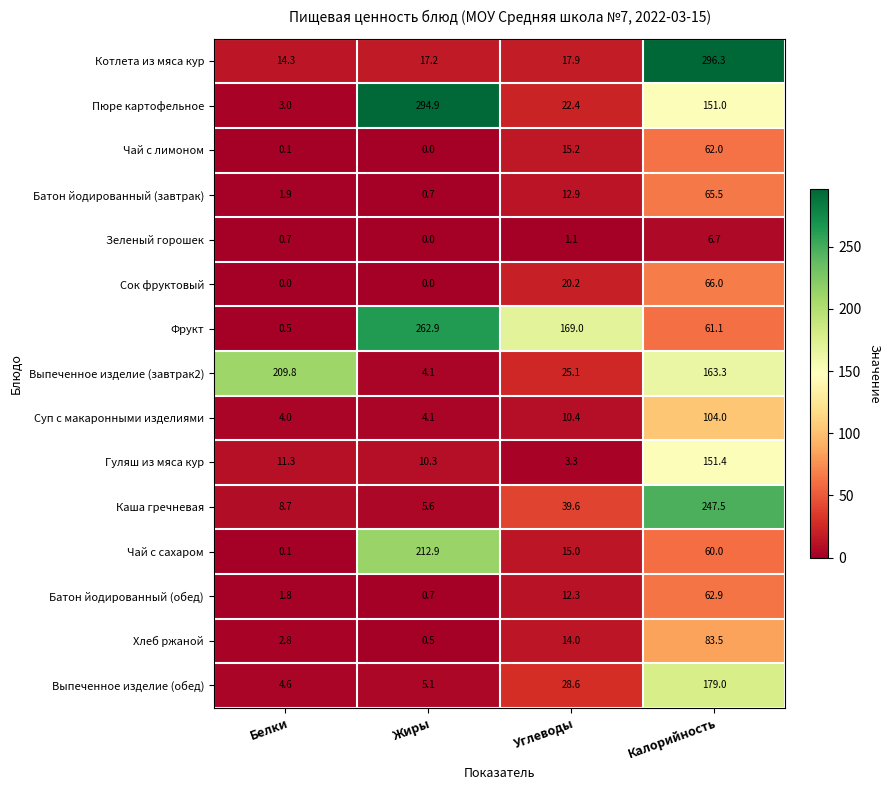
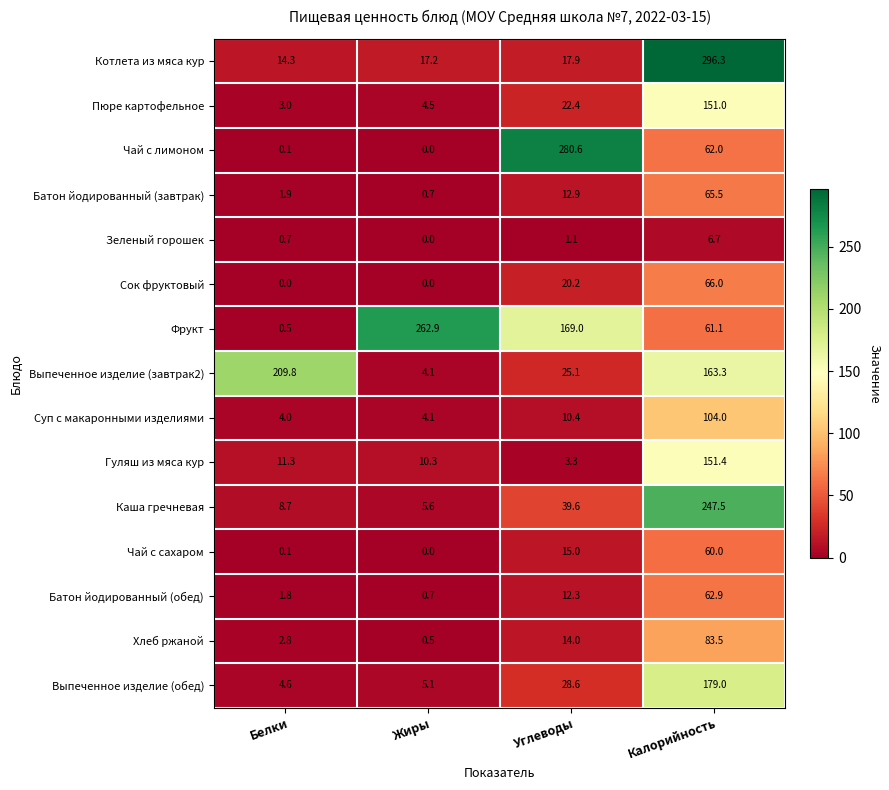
  {
    "Котлета из мяса кур": {
      "Белки": 14.3,
      "Жиры": 17.2,
      "Углеводы": 17.9,
      "Калорийность": 296.3
    },
    "Пюре картофельное": {
      "Белки": 3.0,
-     "Жиры": 294.9,
+     "Жиры": 4.5,
      "Углеводы": 22.4,
      "Калорийность": 151.0
    },
    "Чай с лимоном": {
      "Белки": 0.1,
      "Жиры": 0.0,
-     "Углеводы": 15.2,
+     "Углеводы": 280.6,
      "Калорийность": 62.0
    },
    "Батон йодированный (завтрак)": {
      "Белки": 1.9,
      "Жиры": 0.7,
      "Углеводы": 12.9,
      "Калорийность": 65.5
    },
    "Зеленый горошек": {
      "Белки": 0.7,
      "Жиры": 0.0,
      "Углеводы": 1.1,
      "Калорийность": 6.7
    },
    "Сок фруктовый": {
      "Белки": 0.0,
      "Жиры": 0.0,
      "Углеводы": 20.2,
      "Калорийность": 66.0
    },
    "Фрукт": {
      "Белки": 0.5,
      "Жиры": 262.9,
      "Углеводы": 169.0,
      "Калорийность": 61.1
    },
    "Выпеченное изделие (завтрак2)": {
      "Белки": 209.8,
      "Жиры": 4.1,
      "Углеводы": 25.1,
      "Калорийность": 163.3
    },
    "Суп с макаронными изделиями": {
      "Белки": 4.0,
      "Жиры": 4.1,
      "Углеводы": 10.4,
      "Калорийность": 104.0
    },
    "Гуляш из мяса кур": {
      "Белки": 11.3,
      "Жиры": 10.3,
      "Углеводы": 3.3,
      "Калорийность": 151.4
    },
    "Каша гречневая": {
      "Белки": 8.7,
      "Жиры": 5.6,
      "Углеводы": 39.6,
      "Калорийность": 247.5
    },
    "Чай с сахаром": {
      "Белки": 0.1,
-     "Жиры": 212.9,
+     "Жиры": 0.0,
      "Углеводы": 15.0,
      "Калорийность": 60.0
    },
    "Батон йодированный (обед)": {
      "Белки": 1.8,
      "Жиры": 0.7,
      "Углеводы": 12.3,
      "Калорийность": 62.9
    },
    "Хлеб ржаной": {
      "Белки": 2.8,
      "Жиры": 0.5,
      "Углеводы": 14.0,
      "Калорийность": 83.5
    },
    "Выпеченное изделие (обед)": {
      "Белки": 4.6,
      "Жиры": 5.1,
      "Углеводы": 28.6,
      "Калорийность": 179.0
    }
  }
